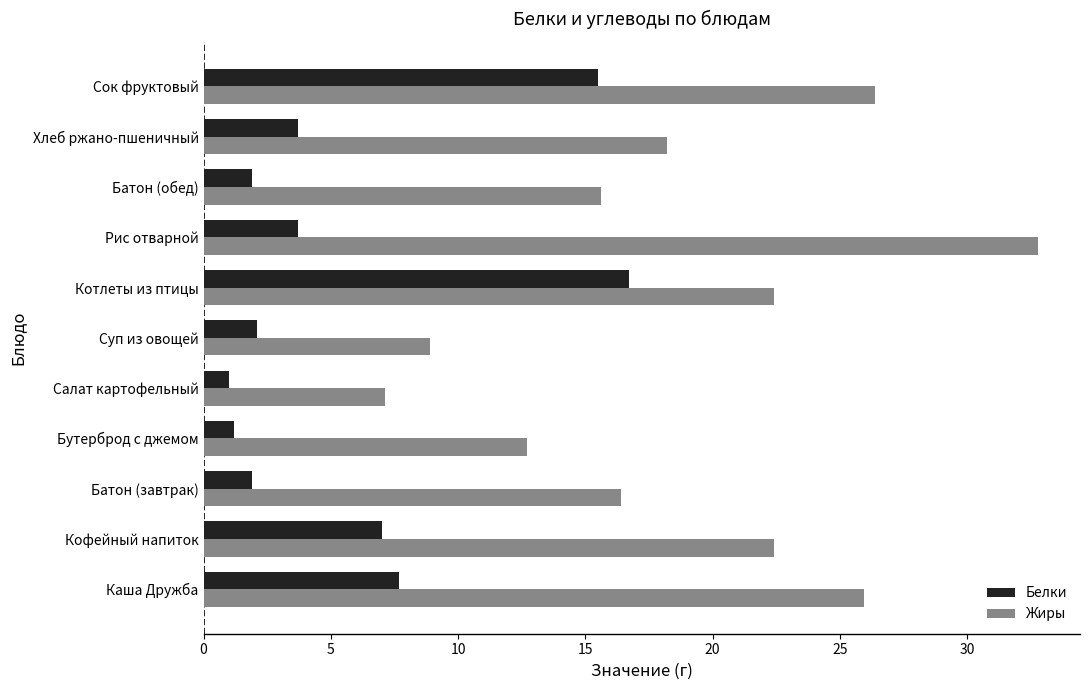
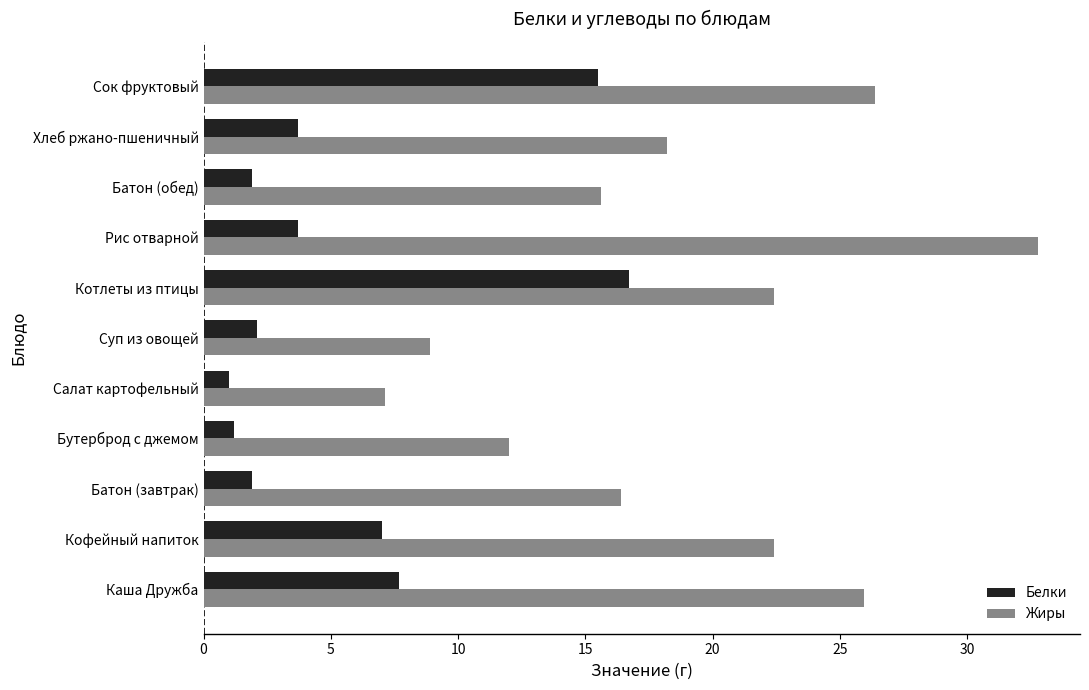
  {
    "Белки": {
      "Сок фруктовый": 15.5,
      "Хлеб ржано-пшеничный": 3.7,
      "Батон (обед)": 1.9,
      "Рис отварной": 3.7,
      "Котлеты из птицы": 16.7,
      "Суп из овощей": 2.1,
      "Салат картофельный": 1.0,
      "Бутерброд с джемом": 1.2,
      "Батон (завтрак)": 1.9,
      "Кофейный напиток": 7.0,
      "Каша Дружба": 7.7
    },
    "Жиры": {
      "Сок фруктовый": 26.4,
      "Хлеб ржано-пшеничный": 18.2,
      "Батон (обед)": 15.6,
      "Рис отварной": 32.8,
      "Котлеты из птицы": 22.4,
      "Суп из овощей": 8.9,
      "Салат картофельный": 7.1,
-     "Бутерброд с джемом": 12.7,
+     "Бутерброд с джемом": 12.0,
      "Батон (завтрак)": 16.4,
      "Кофейный напиток": 22.4,
      "Каша Дружба": 26.0
    }
  }
